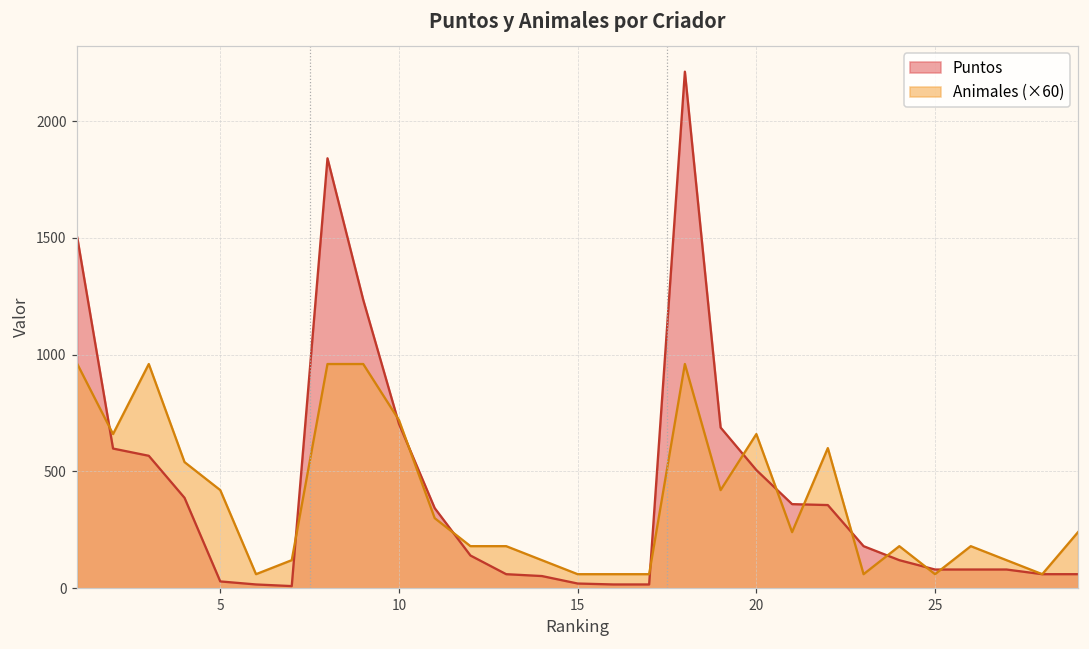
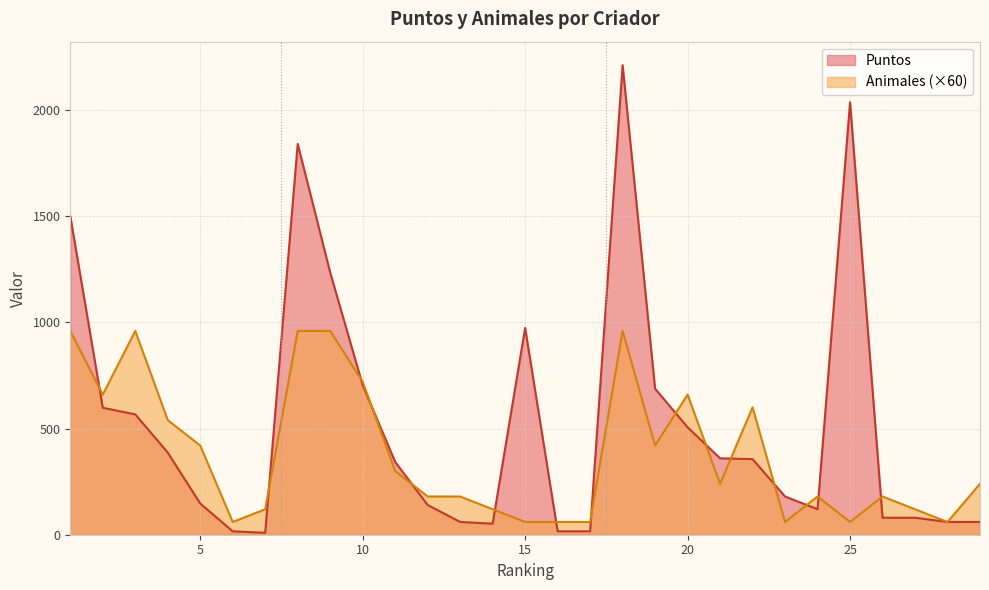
  {
    "Puntos": {
-     "5": 30,
+     "5": 150,
      "10": 700,
-     "15": 20,
+     "15": 970,
      "20": 510,
-     "25": 80
+     "25": 2040
    },
    "Animales (×60)": {
      "5": 420,
      "10": 720,
      "15": 60,
      "20": 660,
      "25": 60
    }
  }
